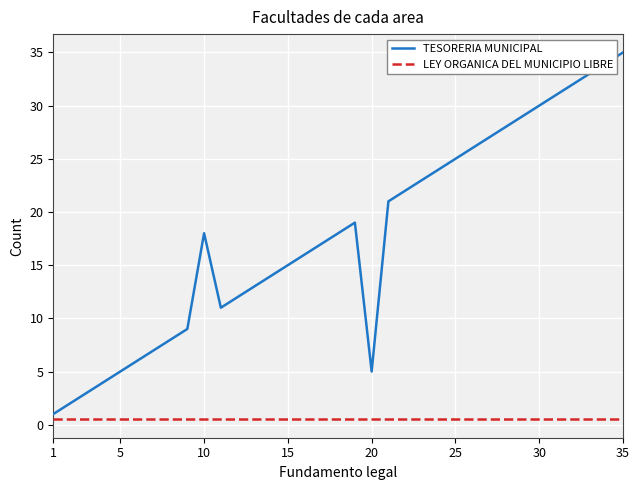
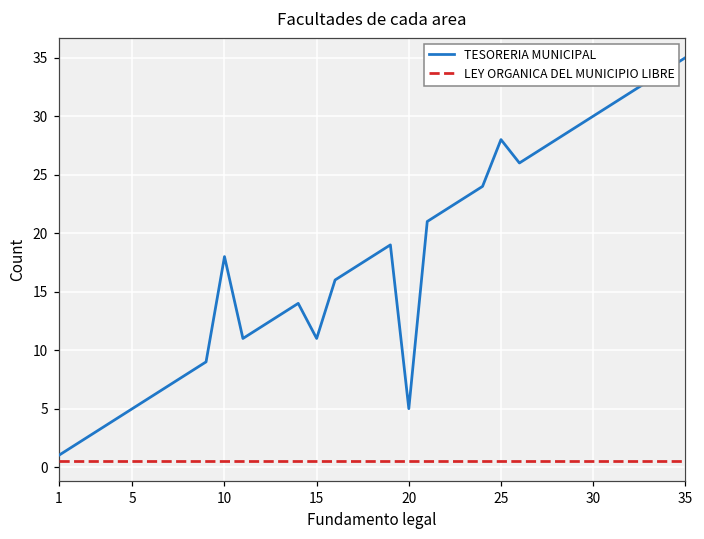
  {
    "TESORERIA MUNICIPAL": {
      "1": 1,
      "5": 5,
      "10": 18,
-     "15": 15,
+     "15": 11,
      "20": 5,
-     "25": 25,
+     "25": 28,
      "30": 30,
      "35": 35
    },
    "LEY ORGANICA DEL MUNICIPIO LIBRE": {
      "1": 0.5,
      "5": 0.5,
      "10": 0.5,
      "15": 0.5,
      "20": 0.5,
      "25": 0.5,
      "30": 0.5,
      "35": 0.5
    }
  }
